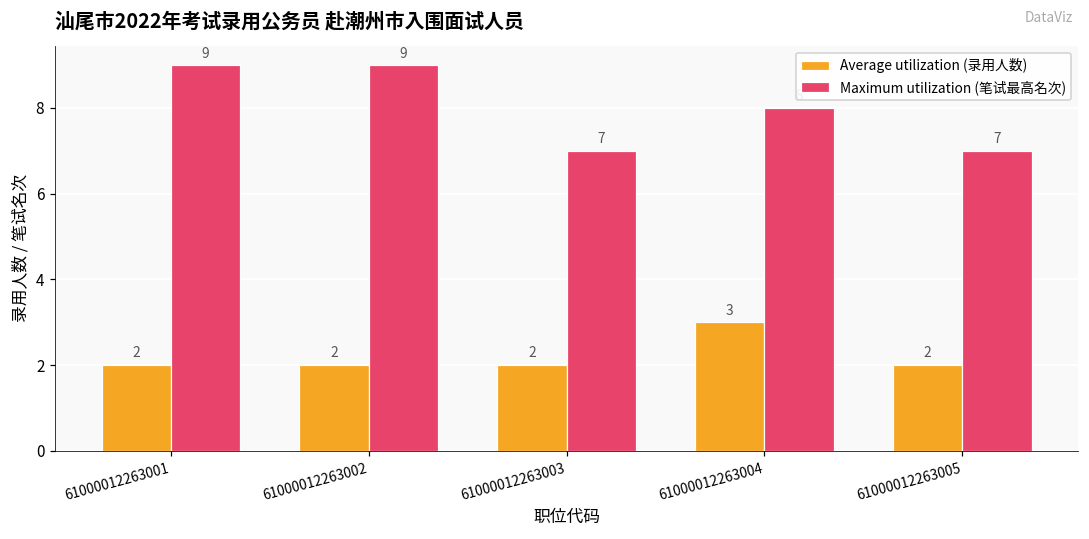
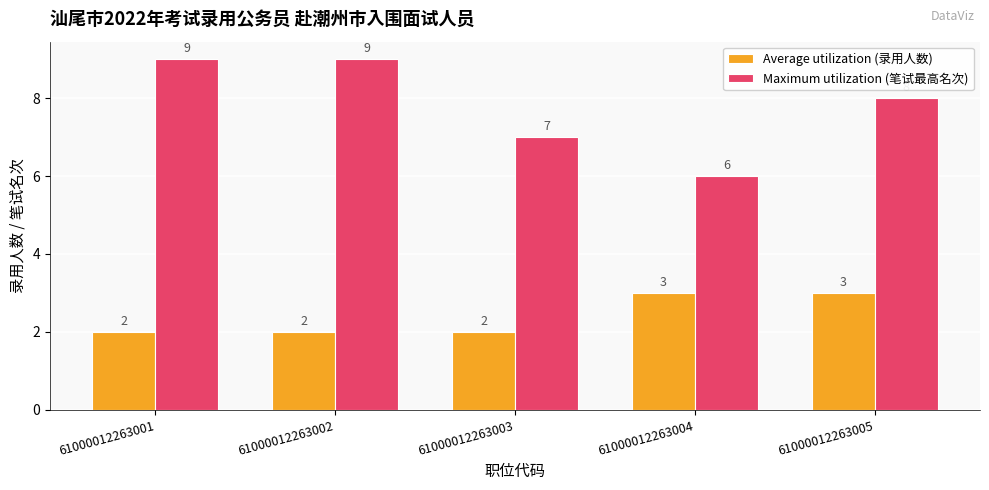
  {
    "Average utilization (录用人数)": {
      "61000012263001": 2,
      "61000012263002": 2,
      "61000012263003": 2,
      "61000012263004": 3,
-     "61000012263005": 2
+     "61000012263005": 3
    },
    "Maximum utilization (笔试最高名次)": {
-     "61000012263004": 8,
-     "61000012263005": 7
+     "61000012263004": 6,
+     "61000012263005": 8
    }
  }
